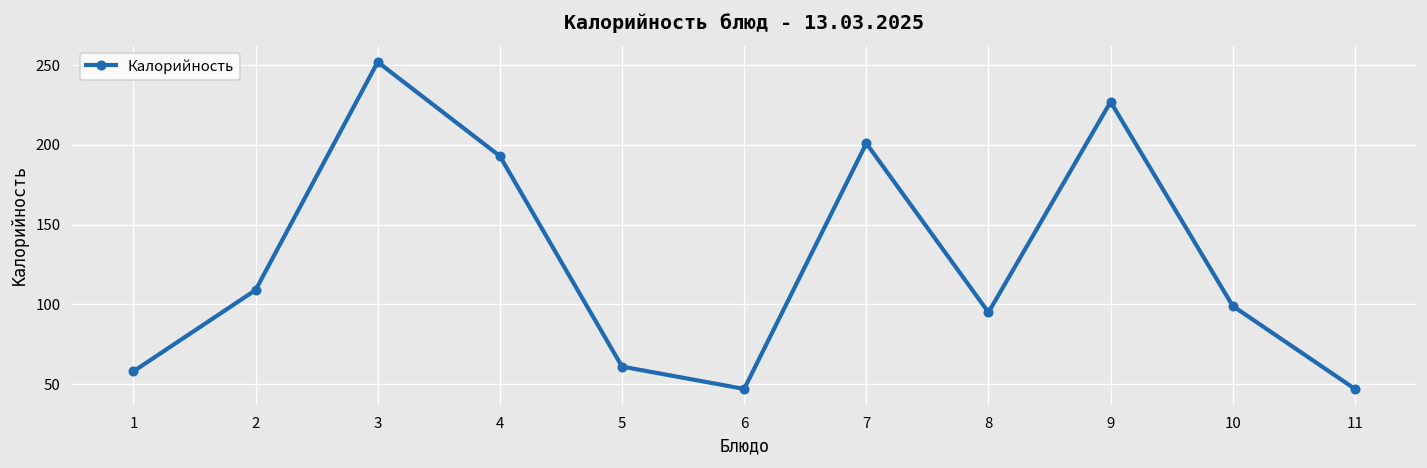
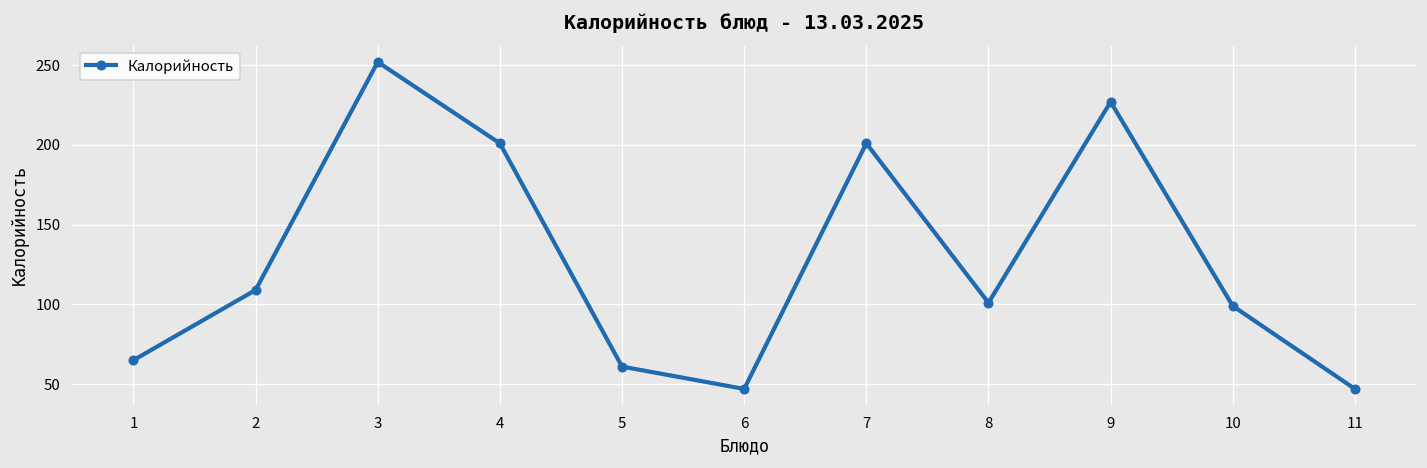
  {
-   "1": 58,
+   "1": 65,
    "2": 109,
    "3": 252,
-   "4": 193,
+   "4": 201,
    "5": 61,
    "6": 47,
    "7": 201,
-   "8": 95,
+   "8": 101,
    "9": 227,
    "10": 99,
    "11": 47
  }
